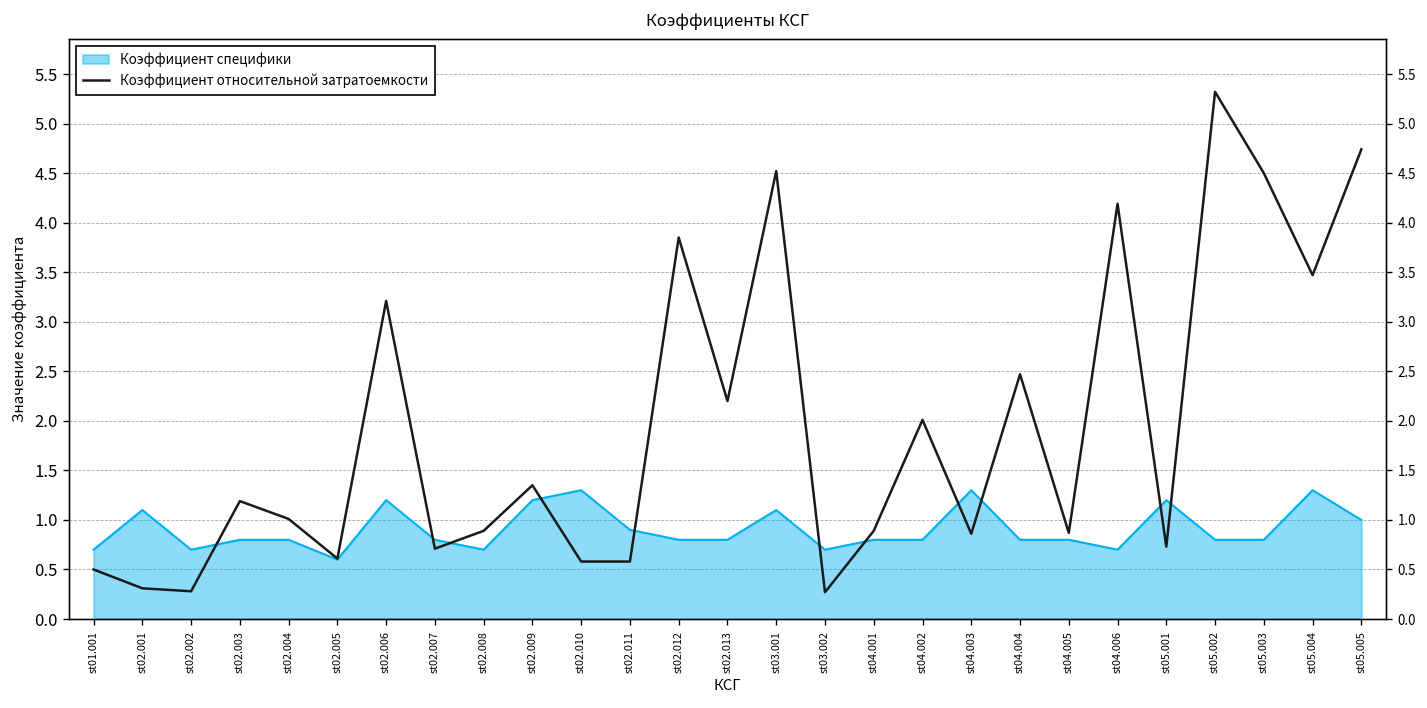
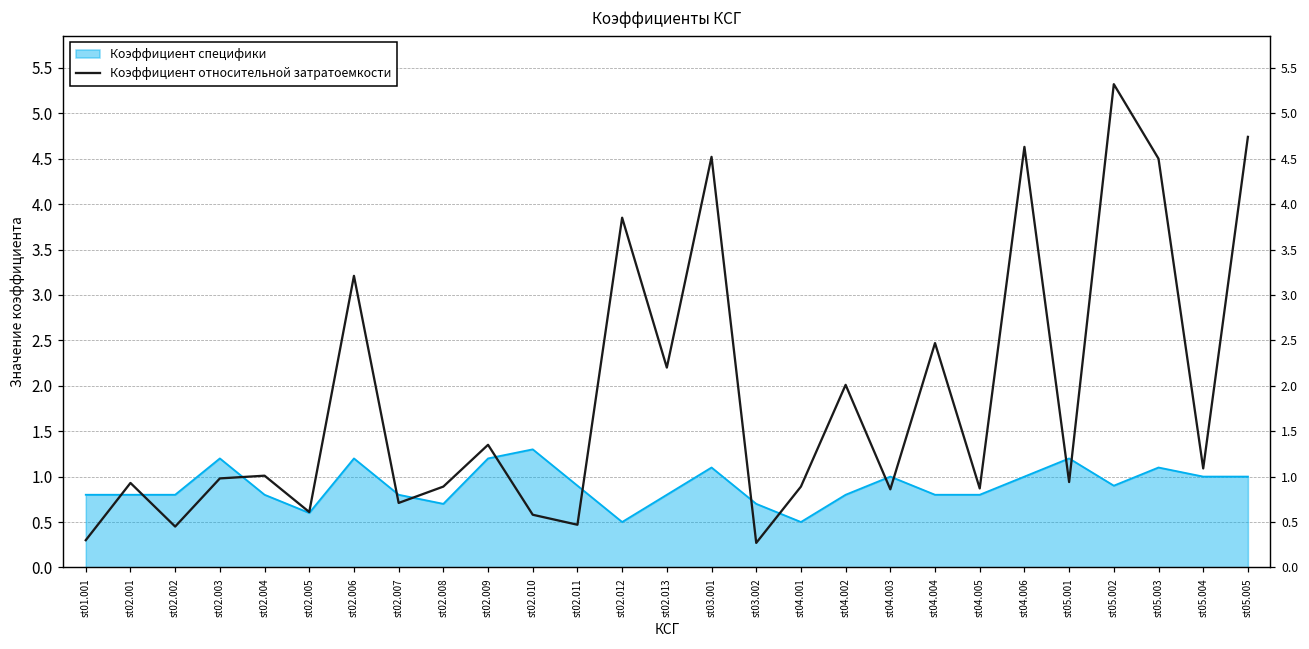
  {
    "Коэффициент специфики": {
-     "st01.001": 0.7,
-     "st02.001": 1.1,
-     "st02.002": 0.7,
-     "st02.003": 0.8,
+     "st01.001": 0.8,
+     "st02.001": 0.8,
+     "st02.002": 0.8,
+     "st02.003": 1.2,
      "st02.004": 0.8,
      "st02.006": 1.2,
      "st02.007": 0.8,
      "st02.008": 0.7,
      "st02.009": 1.2,
      "st02.010": 1.3,
      "st02.011": 0.9,
-     "st02.012": 0.8,
+     "st02.012": 0.5,
      "st02.013": 0.8,
      "st03.001": 1.1,
      "st03.002": 0.7,
-     "st04.001": 0.8,
+     "st04.001": 0.5,
      "st04.002": 0.8,
-     "st04.003": 1.3,
+     "st04.003": 1.0,
      "st04.004": 0.8,
      "st04.005": 0.8,
-     "st04.006": 0.7,
+     "st04.006": 1.0,
      "st05.001": 1.2,
-     "st05.002": 0.8,
-     "st05.003": 0.8,
-     "st05.004": 1.3,
+     "st05.002": 0.9,
+     "st05.003": 1.1,
+     "st05.004": 1.0,
      "st05.005": 1.0
    },
    "Коэффициент относительной затратоемкости": {
-     "st01.001": 0.5,
-     "st02.001": 0.3,
-     "st02.002": 0.3,
-     "st02.003": 1.2,
+     "st01.001": 0.3,
+     "st02.001": 0.9,
+     "st02.002": 0.5,
+     "st02.003": 1.0,
      "st02.004": 1.0,
      "st02.006": 3.2,
      "st02.007": 0.7,
      "st02.008": 0.9,
      "st02.009": 1.4,
      "st02.010": 0.6,
-     "st02.011": 0.6,
+     "st02.011": 0.5,
      "st02.012": 3.9,
      "st02.013": 2.2,
      "st03.001": 4.5,
      "st03.002": 0.3,
      "st04.001": 0.9,
      "st04.002": 2.0,
      "st04.003": 0.9,
      "st04.004": 2.5,
      "st04.005": 0.9,
-     "st04.006": 4.2,
-     "st05.001": 0.7,
+     "st04.006": 4.6,
+     "st05.001": 0.9,
      "st05.002": 5.3,
      "st05.003": 4.5,
-     "st05.004": 3.5,
+     "st05.004": 1.1,
      "st05.005": 4.7
    }
  }
